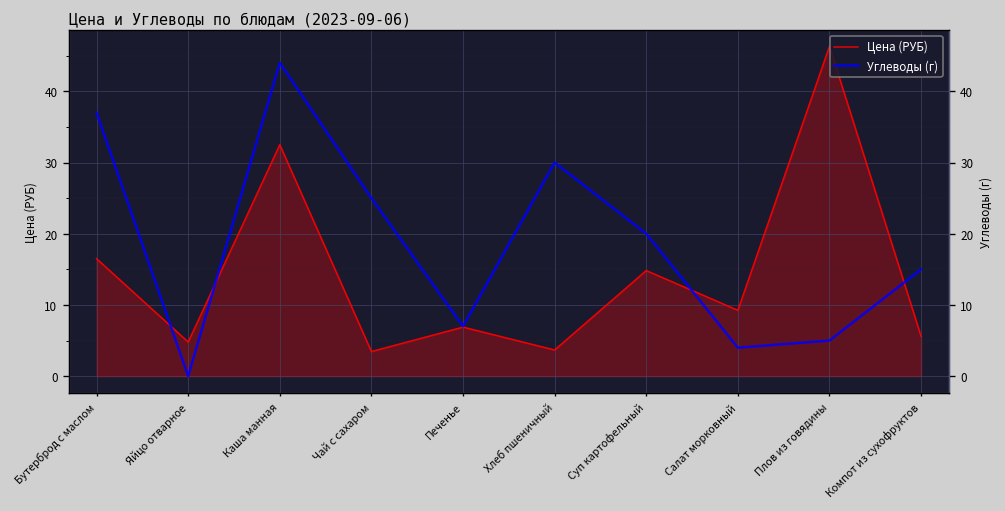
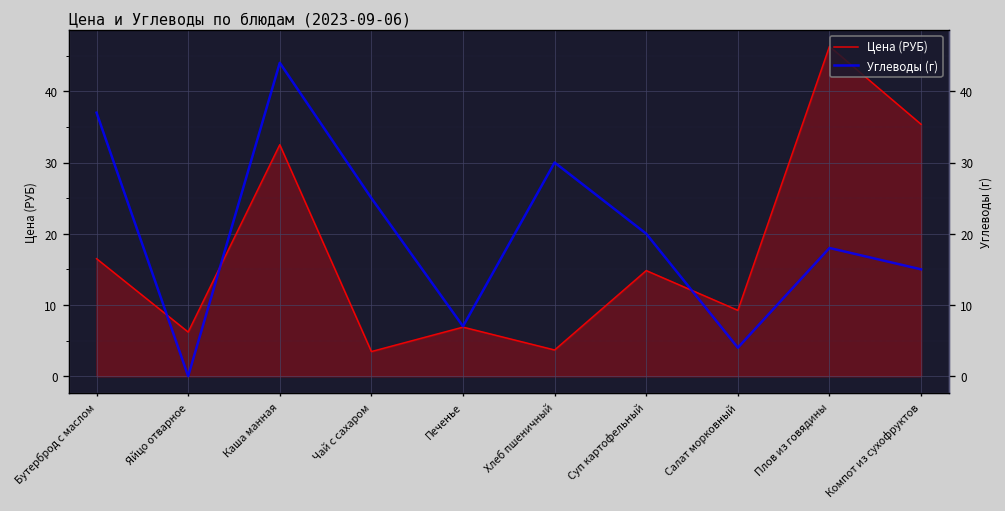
  {
    "Цена (РУБ)": {
      "Бутерброд с маслом": 17,
-     "Яйцо отварное": 5,
+     "Яйцо отварное": 6,
      "Каша манная": 33,
      "Чай с сахаром": 3,
      "Хлеб пшеничный": 4,
      "Суп картофельный": 15,
      "Салат морковный": 9,
      "Плов из говядины": 46,
-     "Компот из сухофруктов": 6
+     "Компот из сухофруктов": 35
    },
    "Углеводы (г)": {
      "Бутерброд с маслом": 37,
      "Яйцо отварное": 0,
      "Каша манная": 44,
      "Чай с сахаром": 25,
      "Хлеб пшеничный": 30,
      "Суп картофельный": 20,
      "Салат морковный": 4,
-     "Плов из говядины": 5,
+     "Плов из говядины": 18,
      "Компот из сухофруктов": 15
    }
  }
